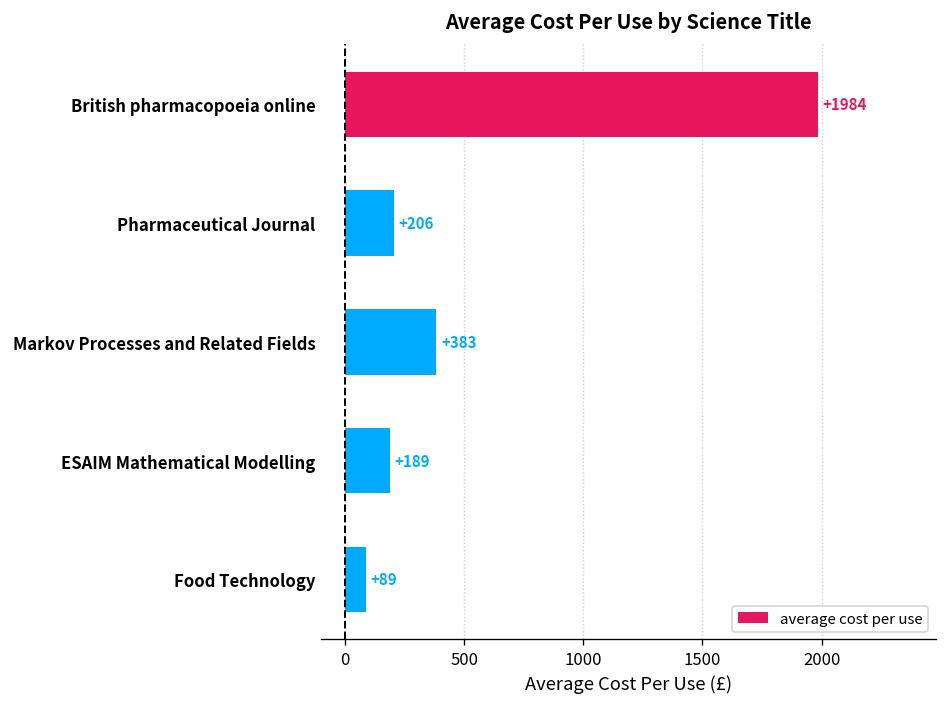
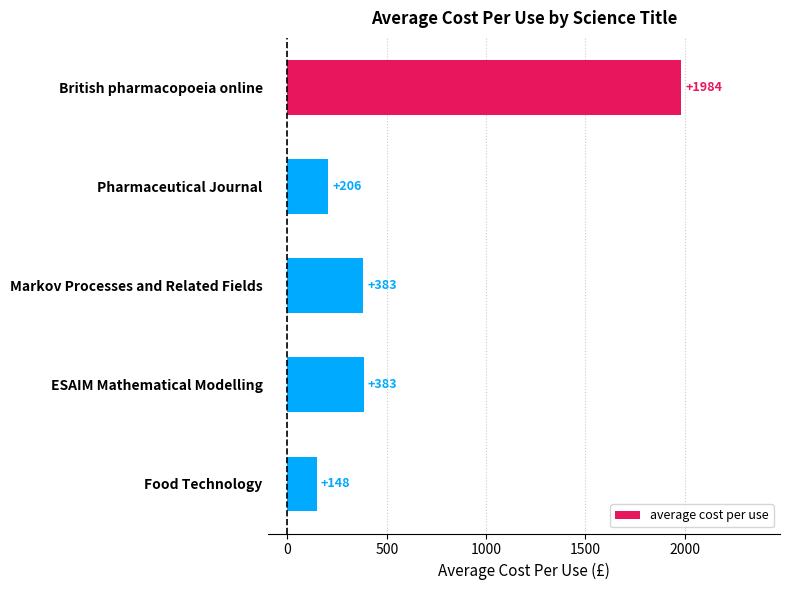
  {
    "British pharmacopoeia online": "+1984",
    "Pharmaceutical Journal": "+206",
    "Markov Processes and Related Fields": "+383",
-   "ESAIM Mathematical Modelling": "+189",
-   "Food Technology": "+89"
+   "ESAIM Mathematical Modelling": "+383",
+   "Food Technology": "+148"
  }
